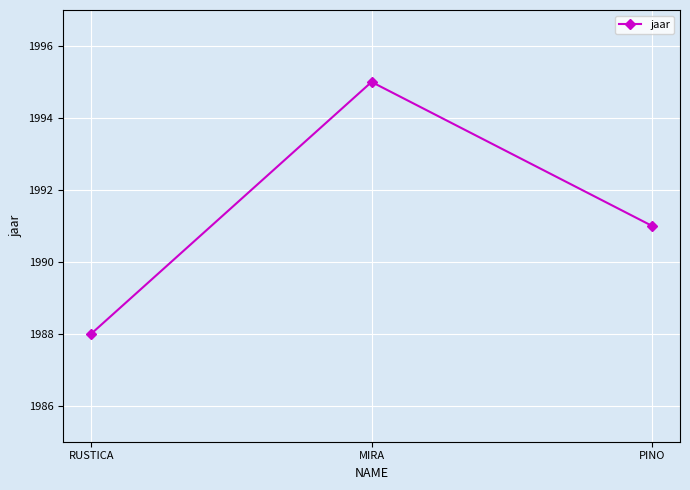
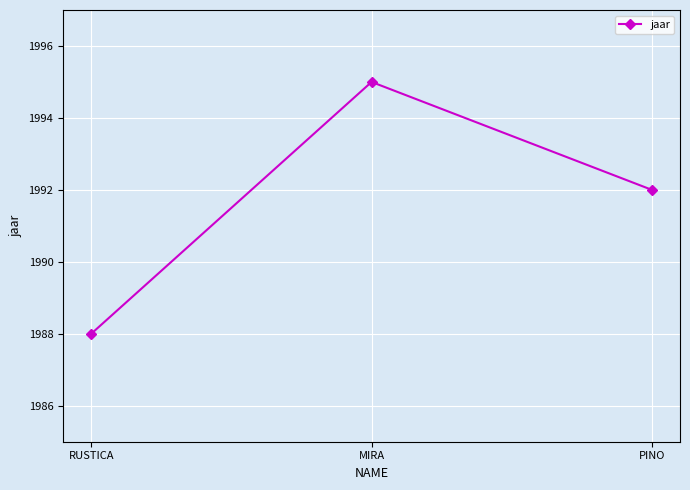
  {
    "RUSTICA": 1988,
    "MIRA": 1995,
-   "PINO": 1991
+   "PINO": 1992
  }
